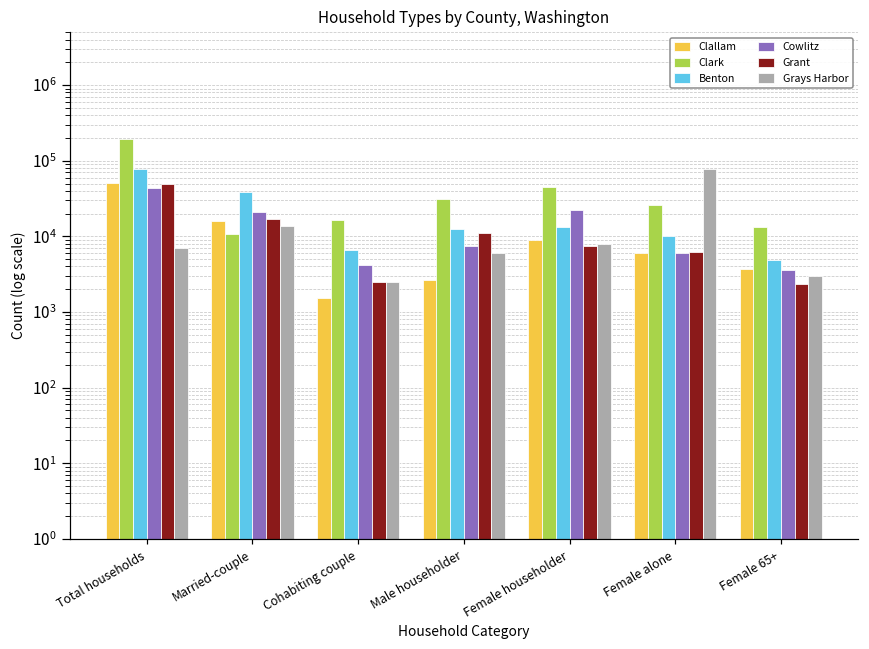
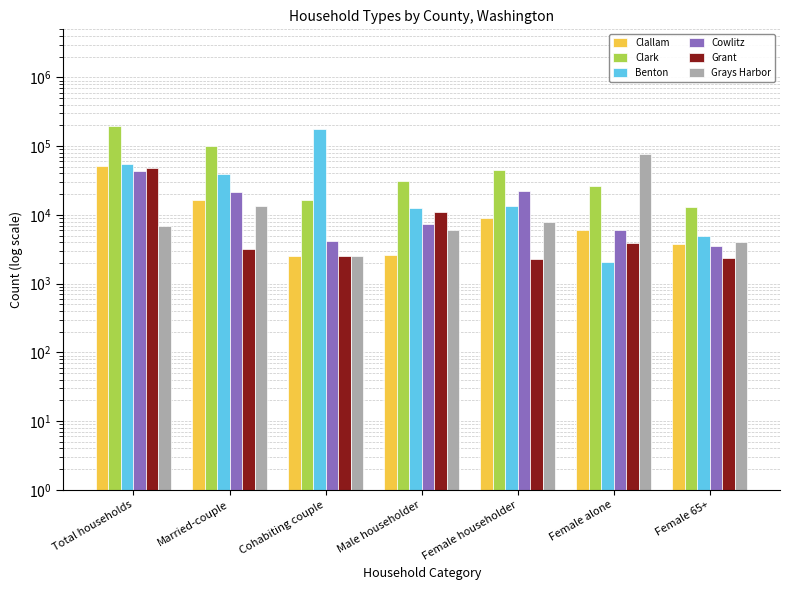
  {
    "Clallam": {
      "Total households": 50000,
      "Married-couple": 16000,
-     "Cohabiting couple": 1500,
+     "Cohabiting couple": 2500,
      "Male householder": 2600,
      "Female householder": 9000,
      "Female alone": 6000,
      "Female 65+": 4000
    },
    "Clark": {
      "Total households": 190000,
-     "Married-couple": 11000,
+     "Married-couple": 100000,
      "Cohabiting couple": 17000,
      "Male householder": 30000,
      "Female householder": 40000,
      "Female alone": 26000,
      "Female 65+": 13000
    },
    "Benton": {
-     "Total households": 80000,
+     "Total households": 60000,
      "Married-couple": 40000,
-     "Cohabiting couple": 7000,
+     "Cohabiting couple": 180000,
      "Male householder": 12000,
      "Female householder": 13000,
-     "Female alone": 10000,
+     "Female alone": 2000,
      "Female 65+": 5000
    },
    "Cowlitz": {
      "Total households": 40000,
      "Married-couple": 21000,
      "Cohabiting couple": 4000,
      "Male householder": 7000,
      "Female householder": 22000,
      "Female alone": 6000,
      "Female 65+": 4000
    },
    "Grant": {
      "Total households": 50000,
-     "Married-couple": 17000,
+     "Married-couple": 3000,
      "Cohabiting couple": 2500,
      "Male householder": 11000,
-     "Female householder": 8000,
-     "Female alone": 6000,
+     "Female householder": 2300,
+     "Female alone": 4000,
      "Female 65+": 2400
    },
    "Grays Harbor": {
      "Total households": 7000,
      "Married-couple": 14000,
      "Cohabiting couple": 2500,
      "Male householder": 6000,
      "Female householder": 8000,
      "Female alone": 80000,
-     "Female 65+": 3000
+     "Female 65+": 4000
    }
  }
